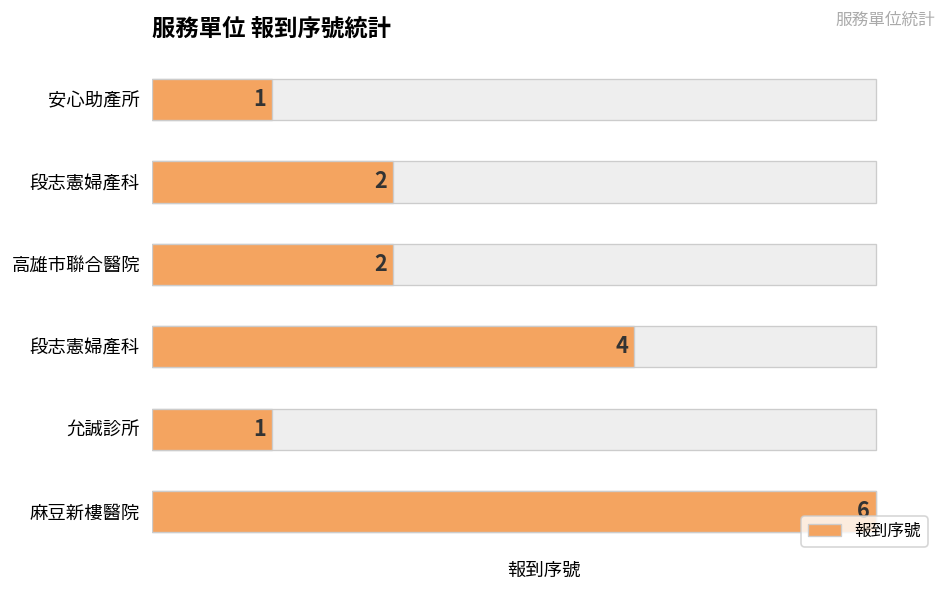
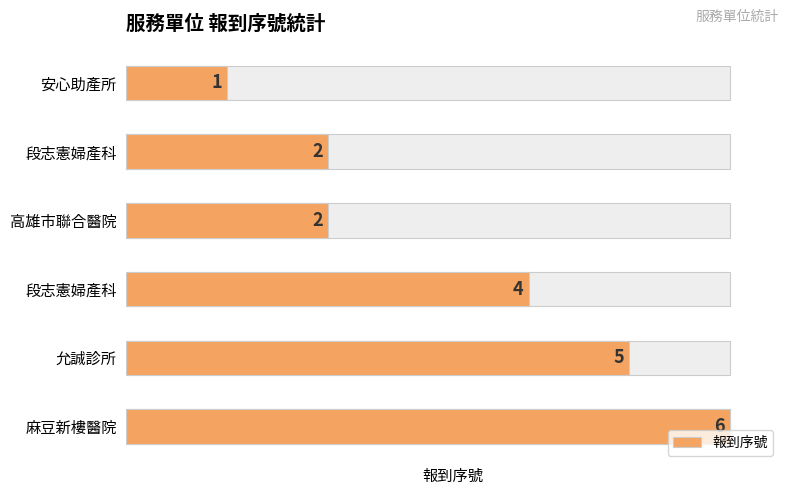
  {
    "報到序號": {
-     "允誠診所": 1
+     "允誠診所": 5
    }
  }
